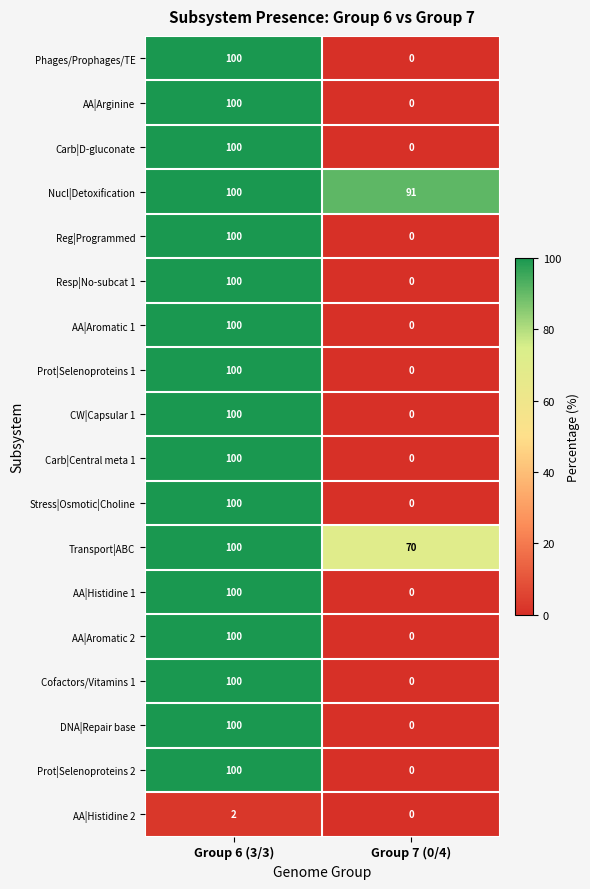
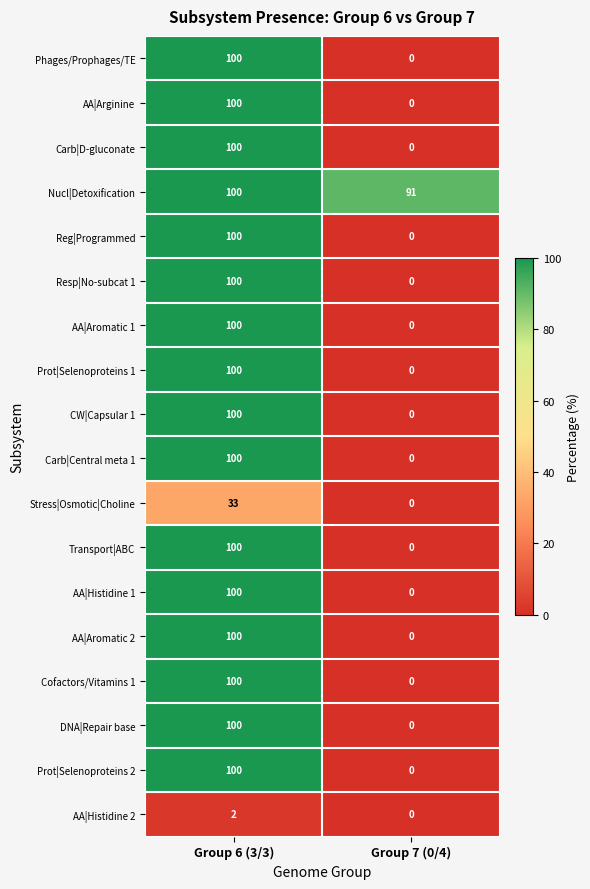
  {
    "Phages/Prophages/TE": {
      "Group 6 (3/3)": 100,
      "Group 7 (0/4)": 0
    },
    "AA|Arginine": {
      "Group 6 (3/3)": 100,
      "Group 7 (0/4)": 0
    },
    "Carb|D-gluconate": {
      "Group 6 (3/3)": 100,
      "Group 7 (0/4)": 0
    },
    "Nucl|Detoxification": {
      "Group 6 (3/3)": 100,
      "Group 7 (0/4)": 91
    },
    "Reg|Programmed": {
      "Group 6 (3/3)": 100,
      "Group 7 (0/4)": 0
    },
    "Resp|No-subcat 1": {
      "Group 6 (3/3)": 100,
      "Group 7 (0/4)": 0
    },
    "AA|Aromatic 1": {
      "Group 6 (3/3)": 100,
      "Group 7 (0/4)": 0
    },
    "Prot|Selenoproteins 1": {
      "Group 6 (3/3)": 100,
      "Group 7 (0/4)": 0
    },
    "CW|Capsular 1": {
      "Group 6 (3/3)": 100,
      "Group 7 (0/4)": 0
    },
    "Carb|Central meta 1": {
      "Group 6 (3/3)": 100,
      "Group 7 (0/4)": 0
    },
    "Stress|Osmotic|Choline": {
-     "Group 6 (3/3)": 100,
+     "Group 6 (3/3)": 33,
      "Group 7 (0/4)": 0
    },
    "Transport|ABC": {
      "Group 6 (3/3)": 100,
-     "Group 7 (0/4)": 70
+     "Group 7 (0/4)": 0
    },
    "AA|Histidine 1": {
      "Group 6 (3/3)": 100,
      "Group 7 (0/4)": 0
    },
    "AA|Aromatic 2": {
      "Group 6 (3/3)": 100,
      "Group 7 (0/4)": 0
    },
    "Cofactors/Vitamins 1": {
      "Group 6 (3/3)": 100,
      "Group 7 (0/4)": 0
    },
    "DNA|Repair base": {
      "Group 6 (3/3)": 100,
      "Group 7 (0/4)": 0
    },
    "Prot|Selenoproteins 2": {
      "Group 6 (3/3)": 100,
      "Group 7 (0/4)": 0
    },
    "AA|Histidine 2": {
      "Group 6 (3/3)": 2,
      "Group 7 (0/4)": 0
    }
  }
